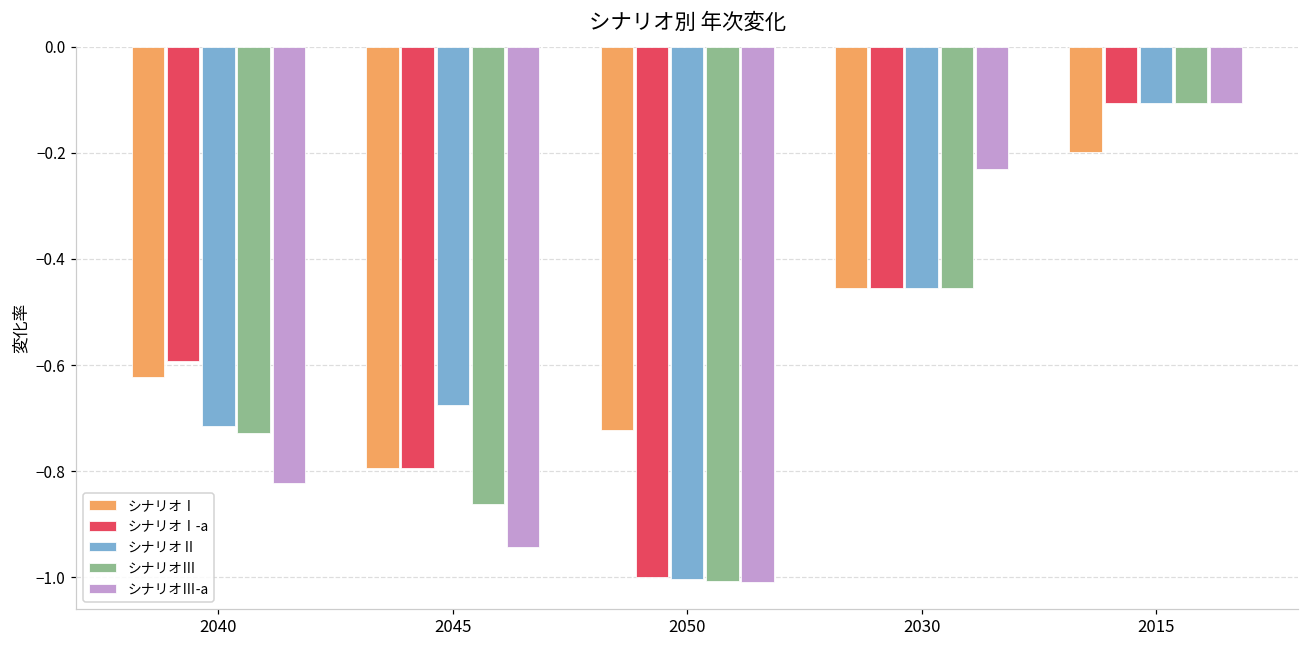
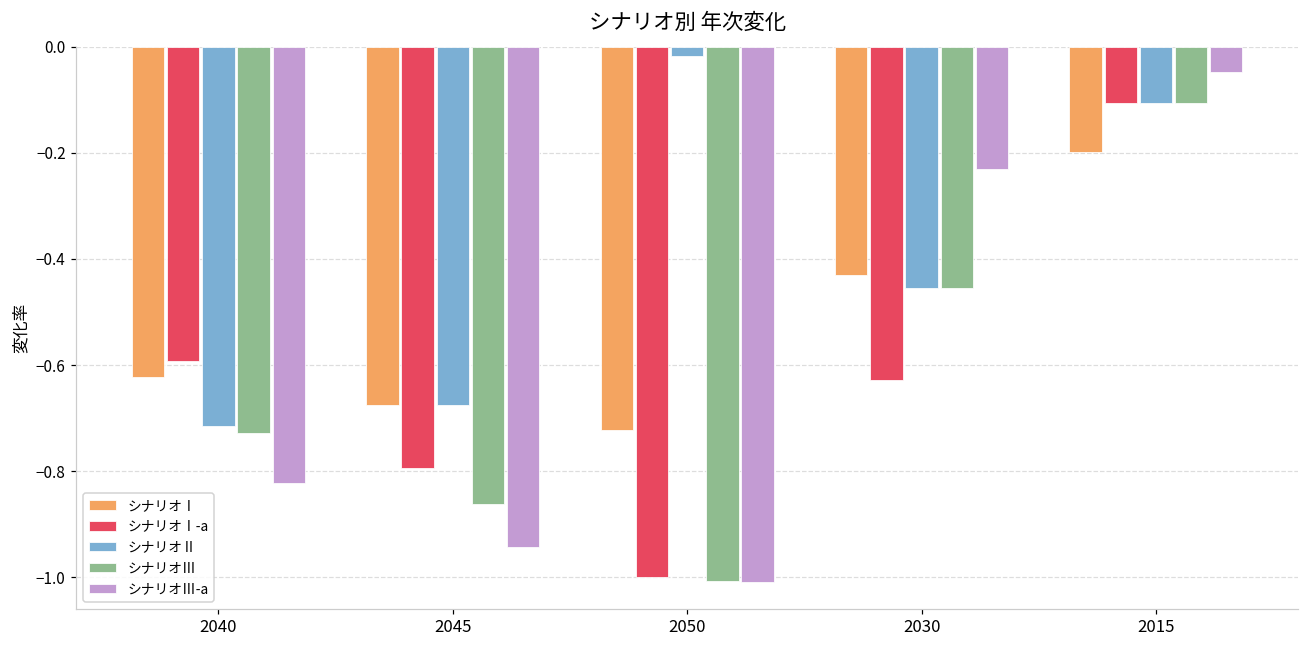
  {
    "シナリオⅠ": {
      "2040": -0.62,
-     "2045": -0.80,
+     "2045": -0.68,
      "2050": -0.72,
-     "2030": -0.46,
+     "2030": -0.43,
      "2015": -0.20
    },
    "シナリオⅠ-a": {
      "2040": -0.59,
      "2045": -0.80,
      "2050": -1.00,
-     "2030": -0.46,
+     "2030": -0.63,
      "2015": -0.11
    },
    "シナリオⅡ": {
      "2040": -0.72,
      "2045": -0.68,
-     "2050": -1.00,
+     "2050": -0.02,
      "2030": -0.46,
      "2015": -0.11
    },
    "シナリオⅢ": {
      "2040": -0.73,
      "2045": -0.86,
      "2050": -1.01,
      "2030": -0.46,
      "2015": -0.11
    },
    "シナリオⅢ-a": {
      "2040": -0.82,
      "2045": -0.94,
      "2050": -1.01,
      "2030": -0.23,
-     "2015": -0.11
+     "2015": -0.05
    }
  }
